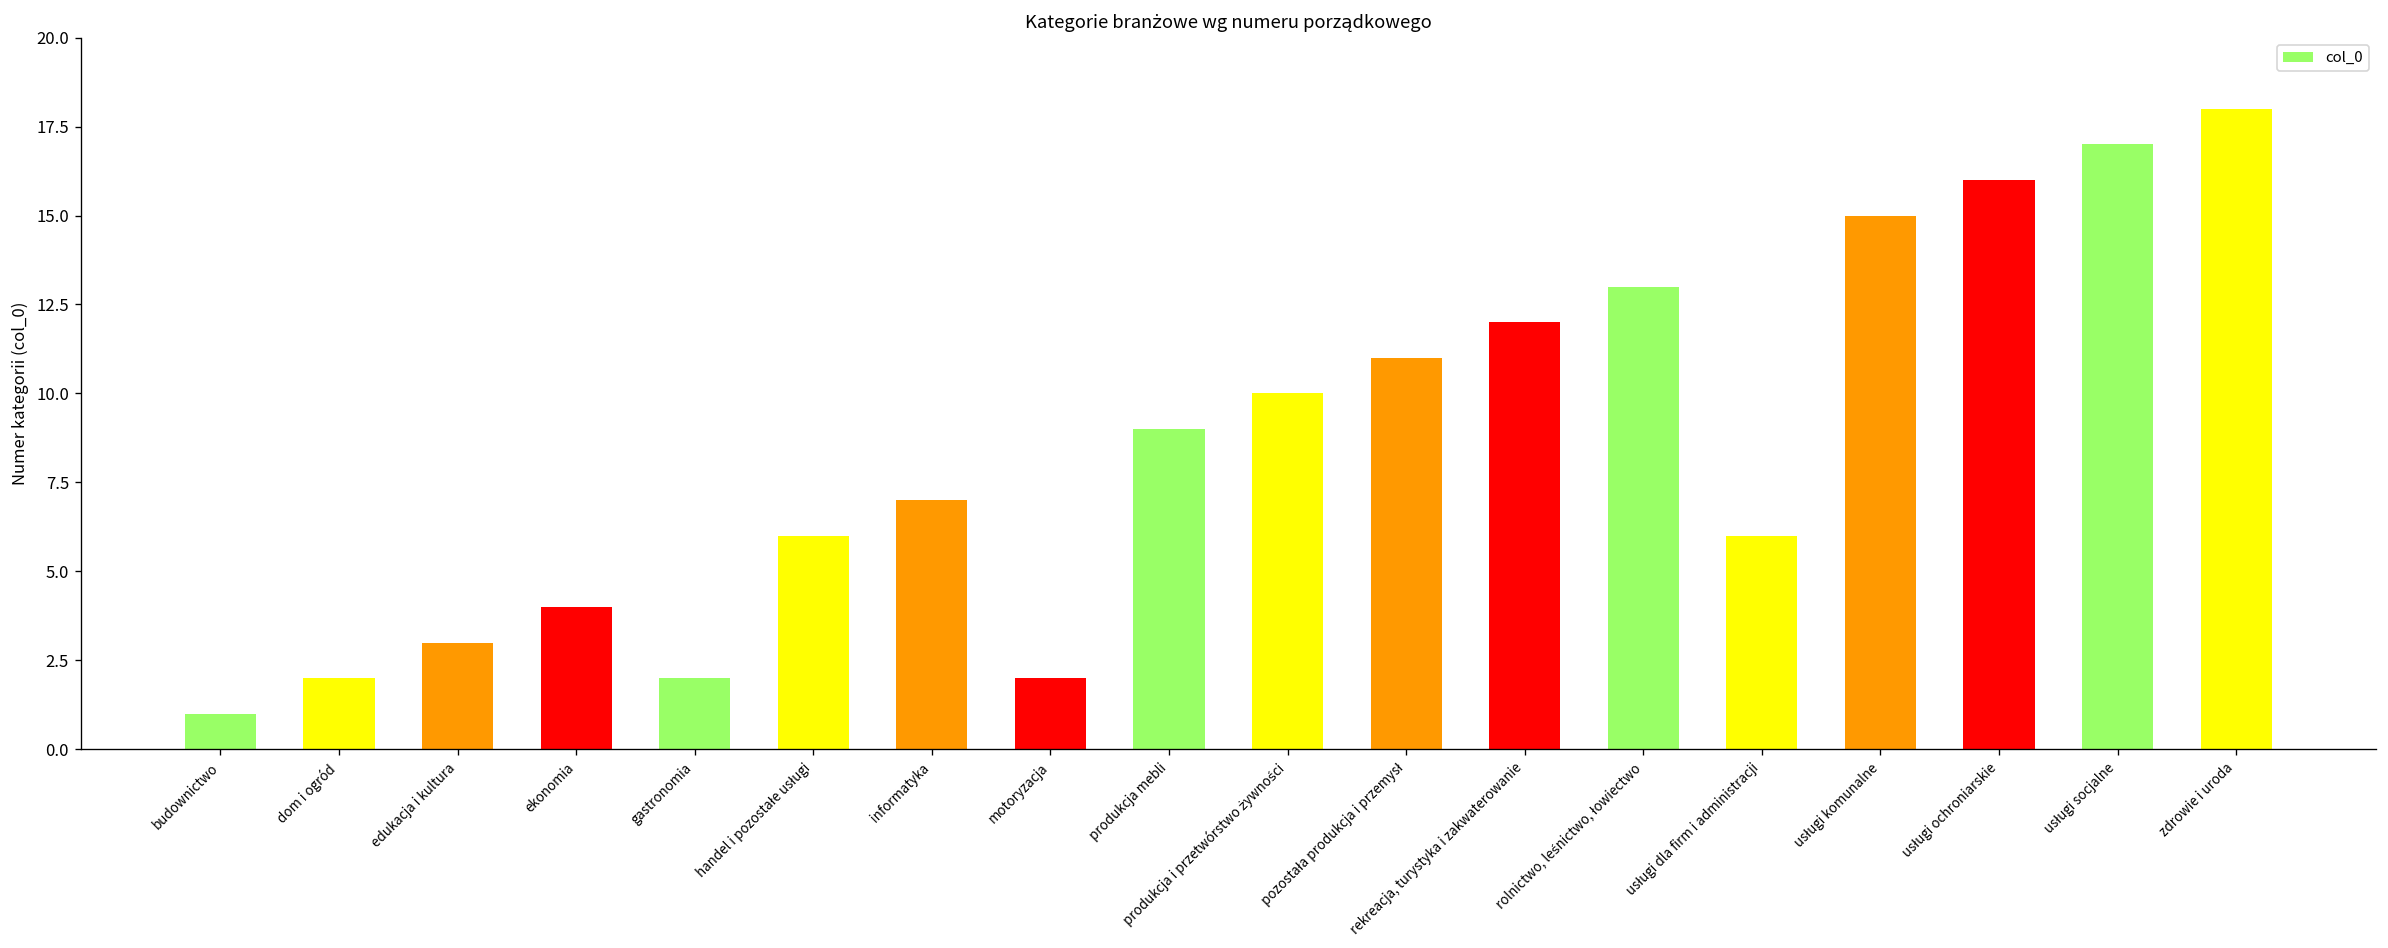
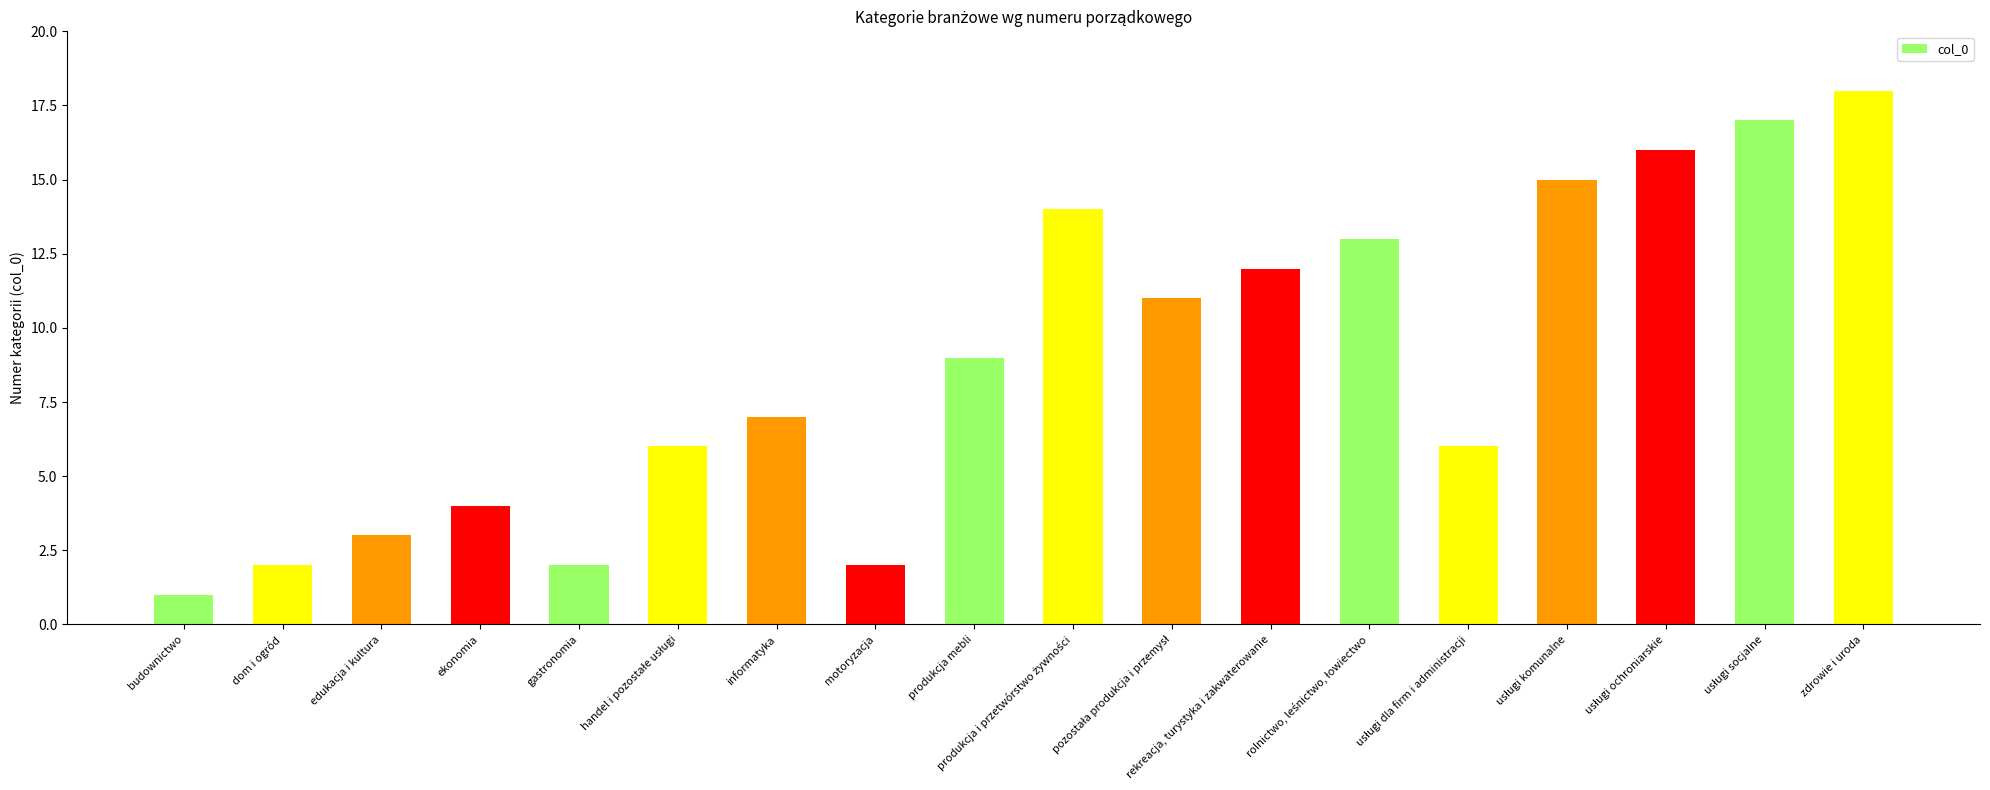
  {
    "budownictwo": 1,
    "dom i ogród": 2,
    "edukacja i kultura": 3,
    "ekonomia": 4,
    "gastronomia": 2,
    "handel i pozostałe usługi": 6,
    "informatyka": 7,
    "motoryzacja": 2,
    "produkcja mebli": 9,
-   "produkcja i przetwórstwo żywności": 10,
+   "produkcja i przetwórstwo żywności": 14,
    "pozostała produkcja i przemysł": 11,
    "rekreacja, turystyka i zakwaterowanie": 12,
    "rolnictwo, leśnictwo, łowiectwo": 13,
    "usługi dla firm i administracji": 6,
    "usługi komunalne": 15,
    "usługi ochroniarskie": 16,
    "usługi socjalne": 17,
    "zdrowie i uroda": 18
  }
